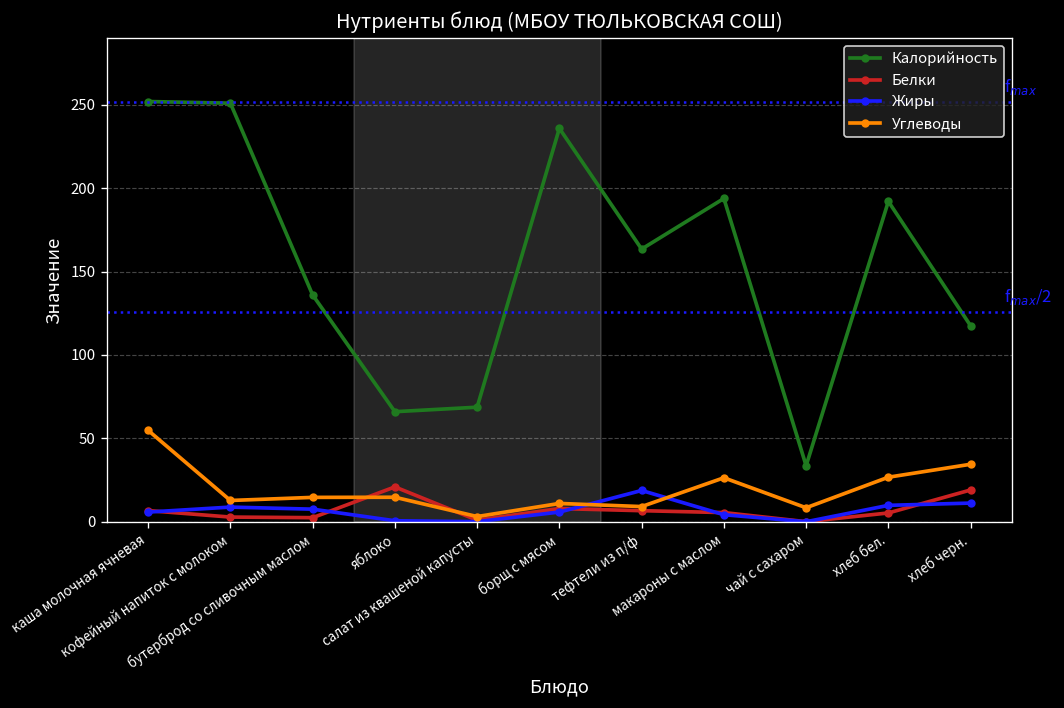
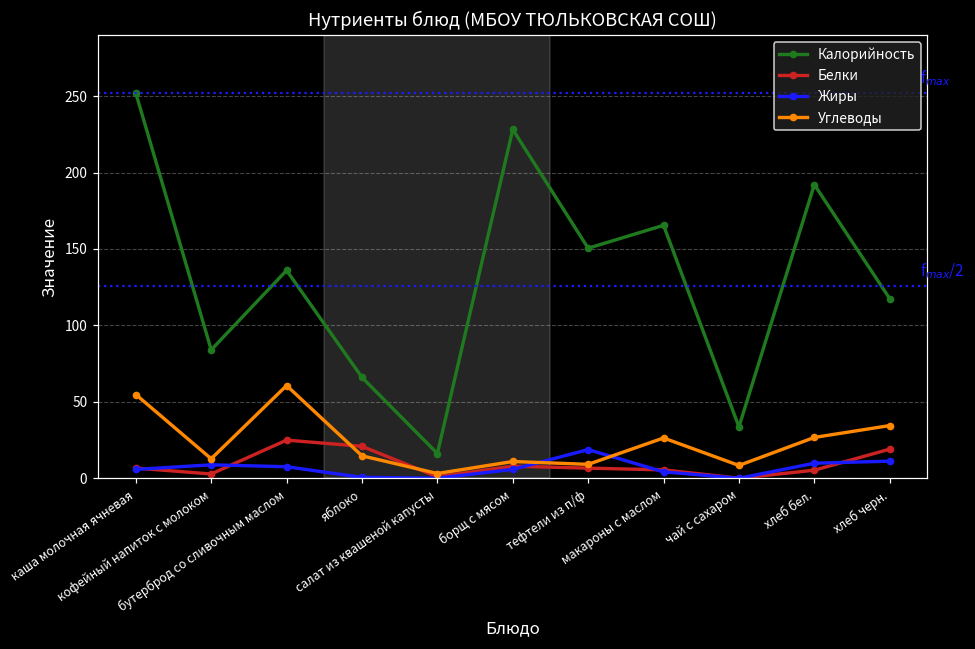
  {
    "Калорийность": {
      "каша молочная ячневая": 252,
-     "кофейный напиток с молоком": 251,
+     "кофейный напиток с молоком": 84,
      "бутерброд со сливочным маслом": 136,
      "яблоко": 66,
-     "салат из квашеной капусты": 69,
-     "борщ с мясом": 236,
-     "тефтели из п/ф": 164,
-     "макароны с маслом": 194,
+     "салат из квашеной капусты": 16,
+     "борщ с мясом": 228,
+     "тефтели из п/ф": 151,
+     "макароны с маслом": 165,
      "чай с сахаром": 34,
      "хлеб бел.": 192,
      "хлеб черн.": 118
    },
    "Белки": {
      "кофейный напиток с молоком": 3,
-     "бутерброд со сливочным маслом": 2,
+     "бутерброд со сливочным маслом": 25,
      "яблоко": 21,
      "борщ с мясом": 8,
      "тефтели из п/ф": 7,
      "хлеб бел.": 5,
      "хлеб черн.": 19
    },
    "Жиры": {
      "кофейный напиток с молоком": 9,
      "бутерброд со сливочным маслом": 8,
      "яблоко": 1,
      "борщ с мясом": 6,
      "тефтели из п/ф": 19,
      "хлеб бел.": 10,
      "хлеб черн.": 11
    },
    "Углеводы": {
      "каша молочная ячневая": 55,
      "кофейный напиток с молоком": 13,
-     "бутерброд со сливочным маслом": 15,
+     "бутерброд со сливочным маслом": 61,
      "яблоко": 15,
      "салат из квашеной капусты": 3,
      "борщ с мясом": 11,
      "тефтели из п/ф": 9,
      "макароны с маслом": 26,
      "чай с сахаром": 8,
      "хлеб бел.": 27,
      "хлеб черн.": 34
    }
  }
